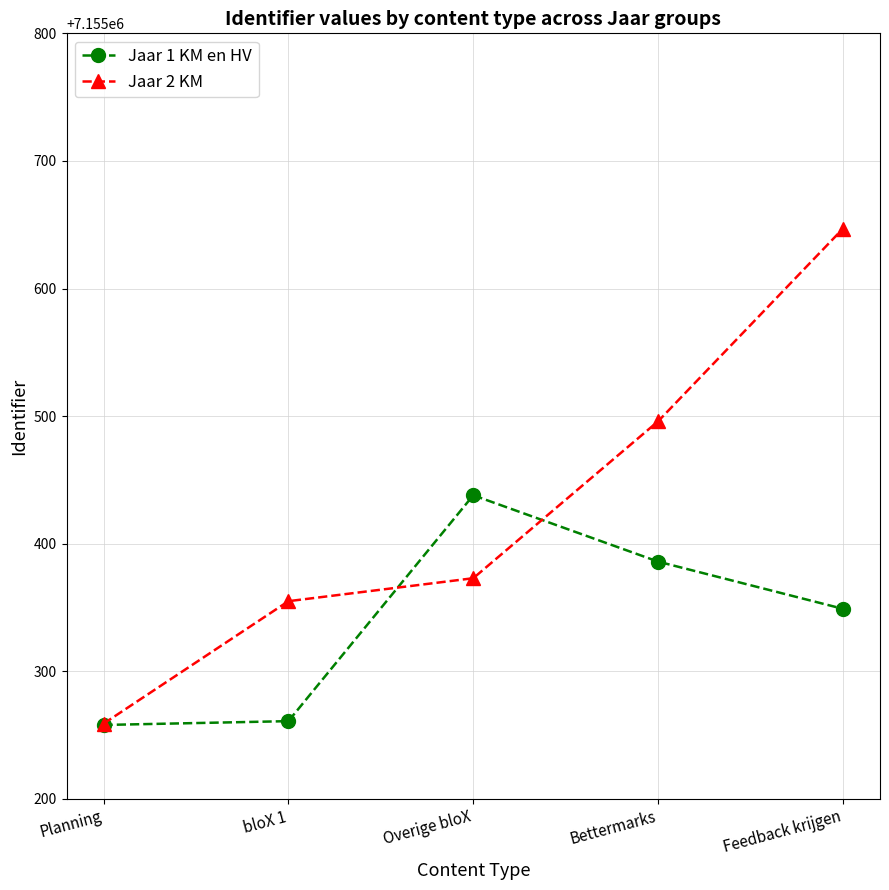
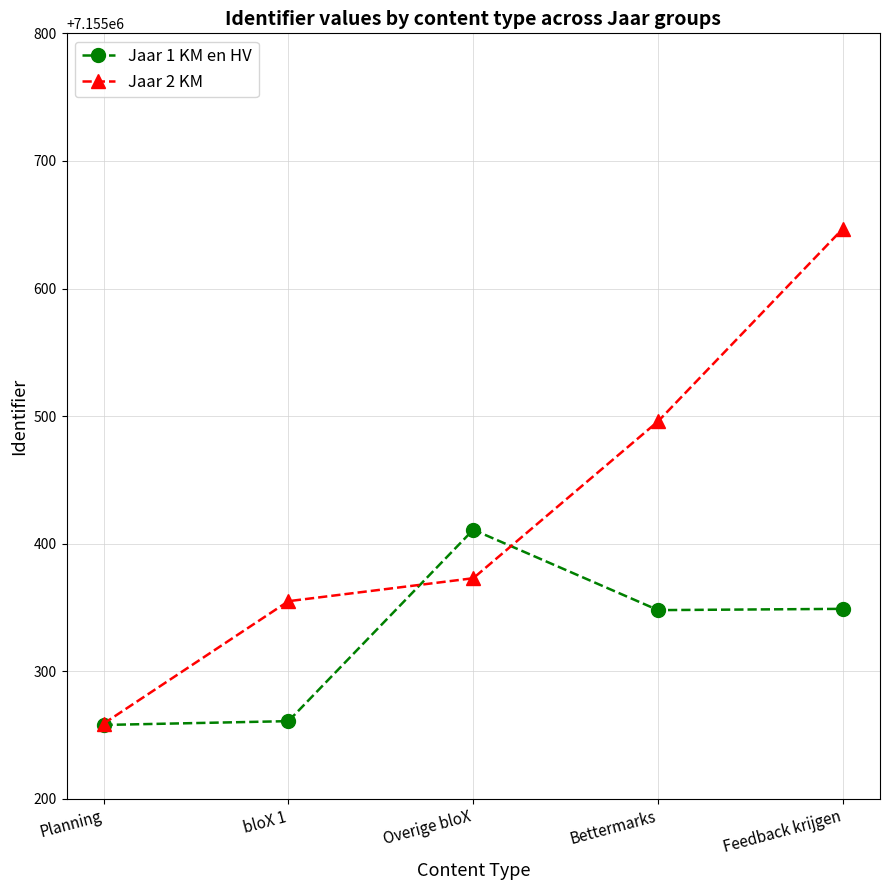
  {
    "Jaar 1 KM en HV": {
      "bloX 1": 7155261,
-     "Overige bloX": 7155438,
-     "Bettermarks": 7155386,
+     "Overige bloX": 7155411,
+     "Bettermarks": 7155348,
      "Feedback krijgen": 7155349
    },
    "Jaar 2 KM": {
      "bloX 1": 7155355,
      "Overige bloX": 7155373,
      "Bettermarks": 7155496,
      "Feedback krijgen": 7155647
    }
  }
